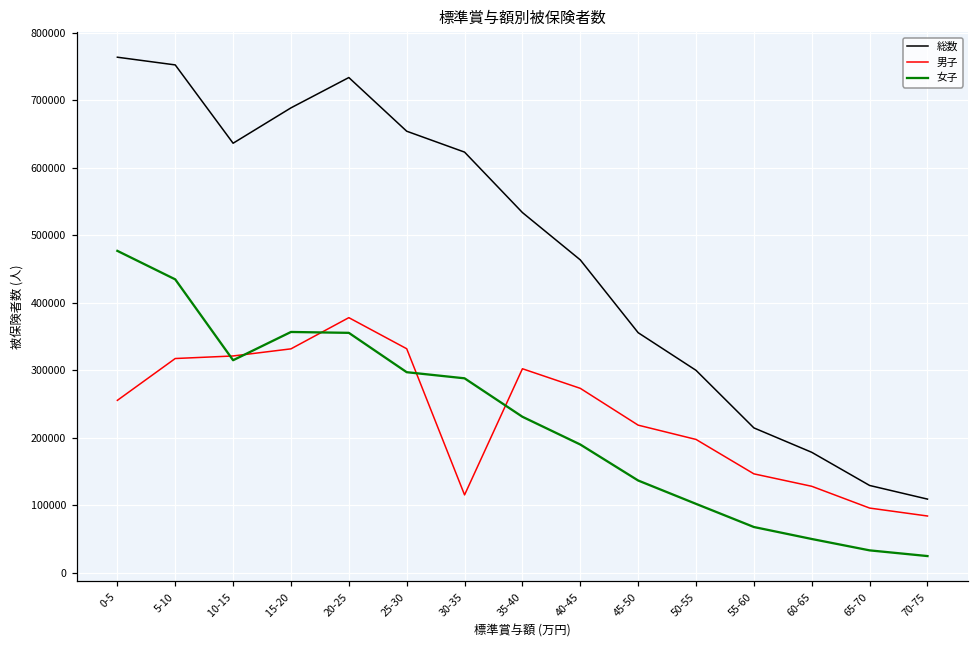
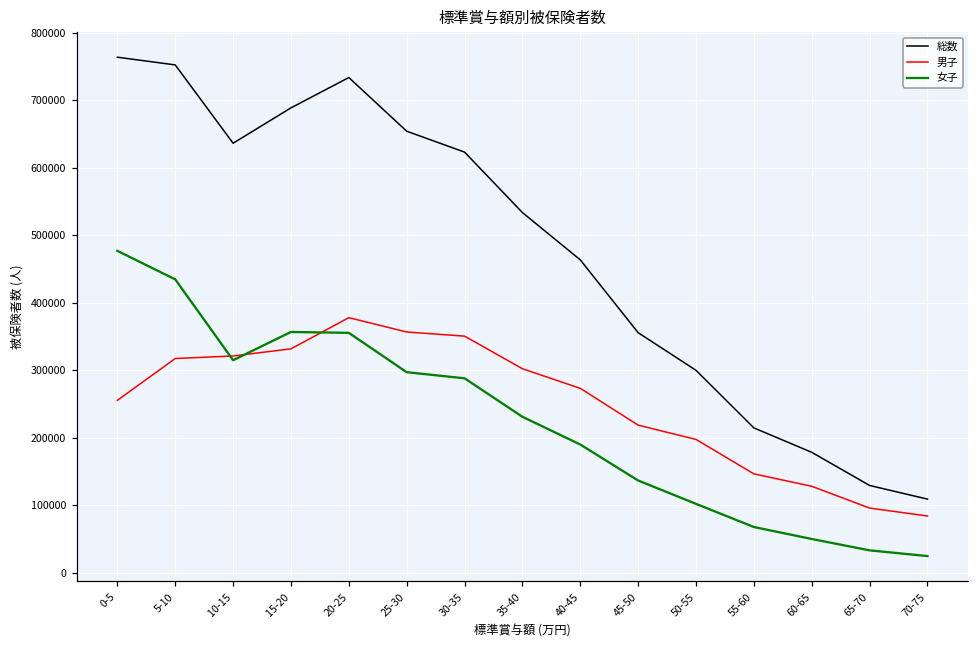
  {
    "総数": {
      "0-5": 760000,
      "5-10": 750000,
      "10-15": 640000,
      "15-20": 690000,
      "20-25": 730000,
      "25-30": 650000,
      "30-35": 620000,
      "35-40": 530000,
      "40-45": 460000,
      "45-50": 360000,
      "50-55": 300000,
      "55-60": 210000,
      "60-65": 180000,
      "65-70": 130000,
      "70-75": 110000
    },
    "男子": {
      "0-5": 260000,
      "5-10": 320000,
      "10-15": 320000,
      "15-20": 330000,
      "20-25": 380000,
-     "25-30": 330000,
-     "30-35": 120000,
+     "25-30": 360000,
+     "30-35": 350000,
      "35-40": 300000,
      "40-45": 270000,
      "45-50": 220000,
      "50-55": 200000,
      "55-60": 150000,
      "60-65": 130000,
      "65-70": 100000,
      "70-75": 80000
    },
    "女子": {
      "0-5": 480000,
      "5-10": 430000,
      "10-15": 320000,
      "15-20": 360000,
      "20-25": 360000,
      "25-30": 300000,
      "30-35": 290000,
      "35-40": 230000,
      "40-45": 190000,
      "45-50": 140000,
      "50-55": 100000,
      "55-60": 70000,
      "60-65": 50000,
      "65-70": 30000,
      "70-75": 30000
    }
  }
